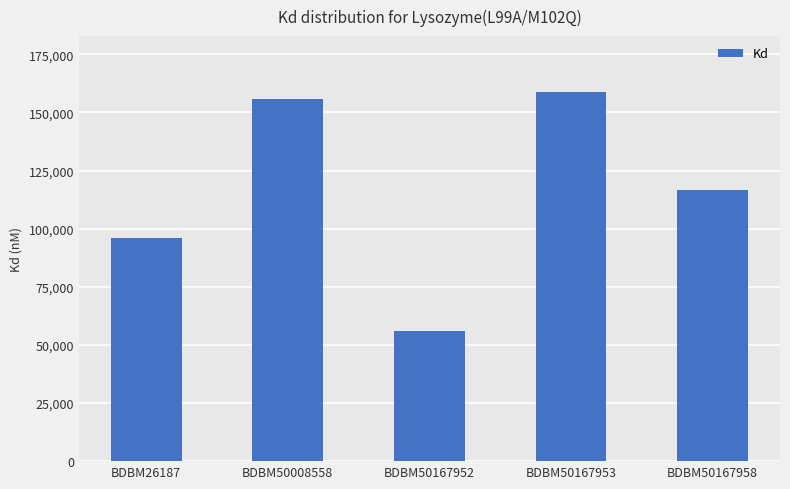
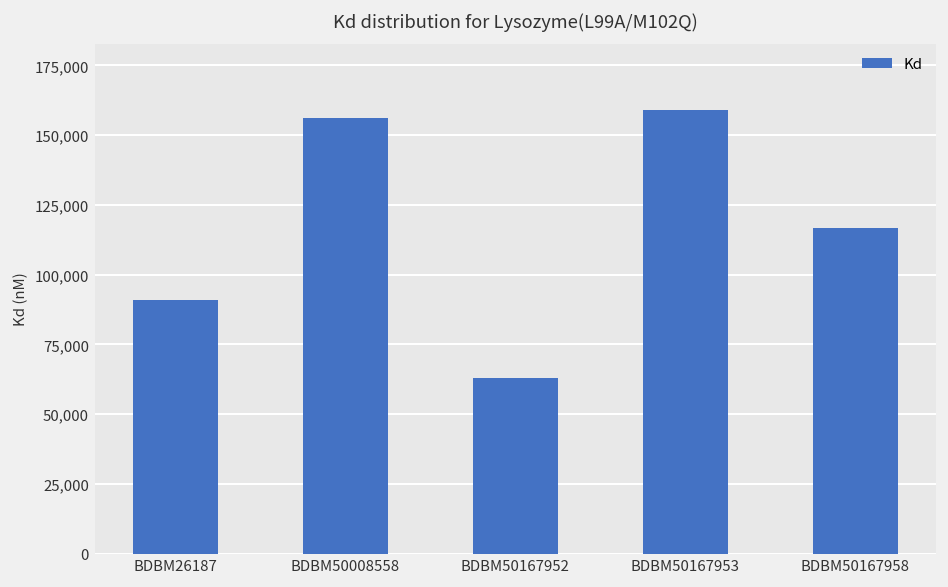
  {
-   "BDBM26187": "96,000",
+   "BDBM26187": "91,000",
    "BDBM50008558": "156,000",
-   "BDBM50167952": "56,000",
+   "BDBM50167952": "63,000",
    "BDBM50167953": "159,000",
    "BDBM50167958": "117,000"
  }
